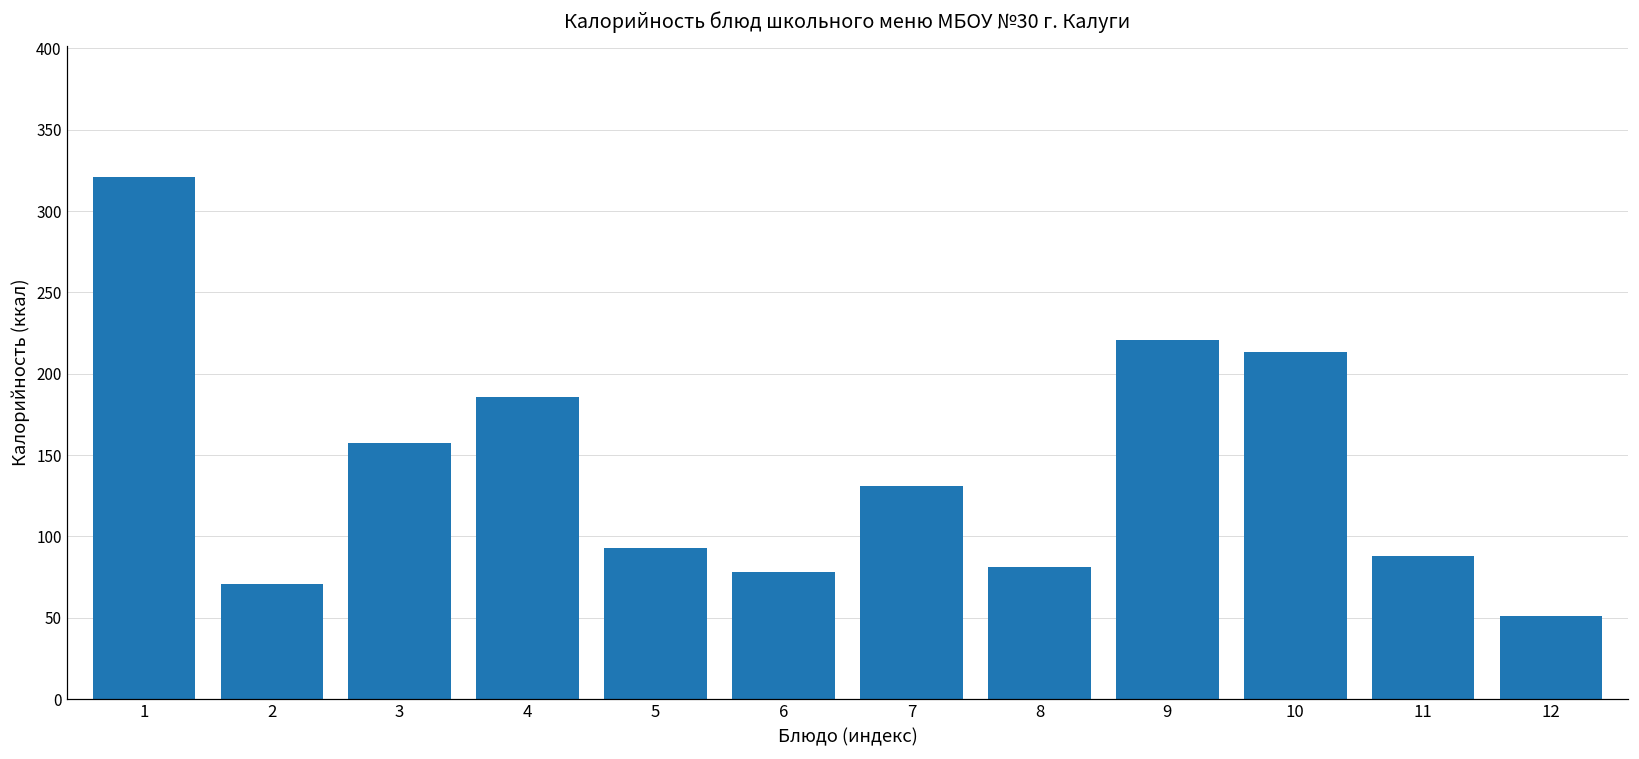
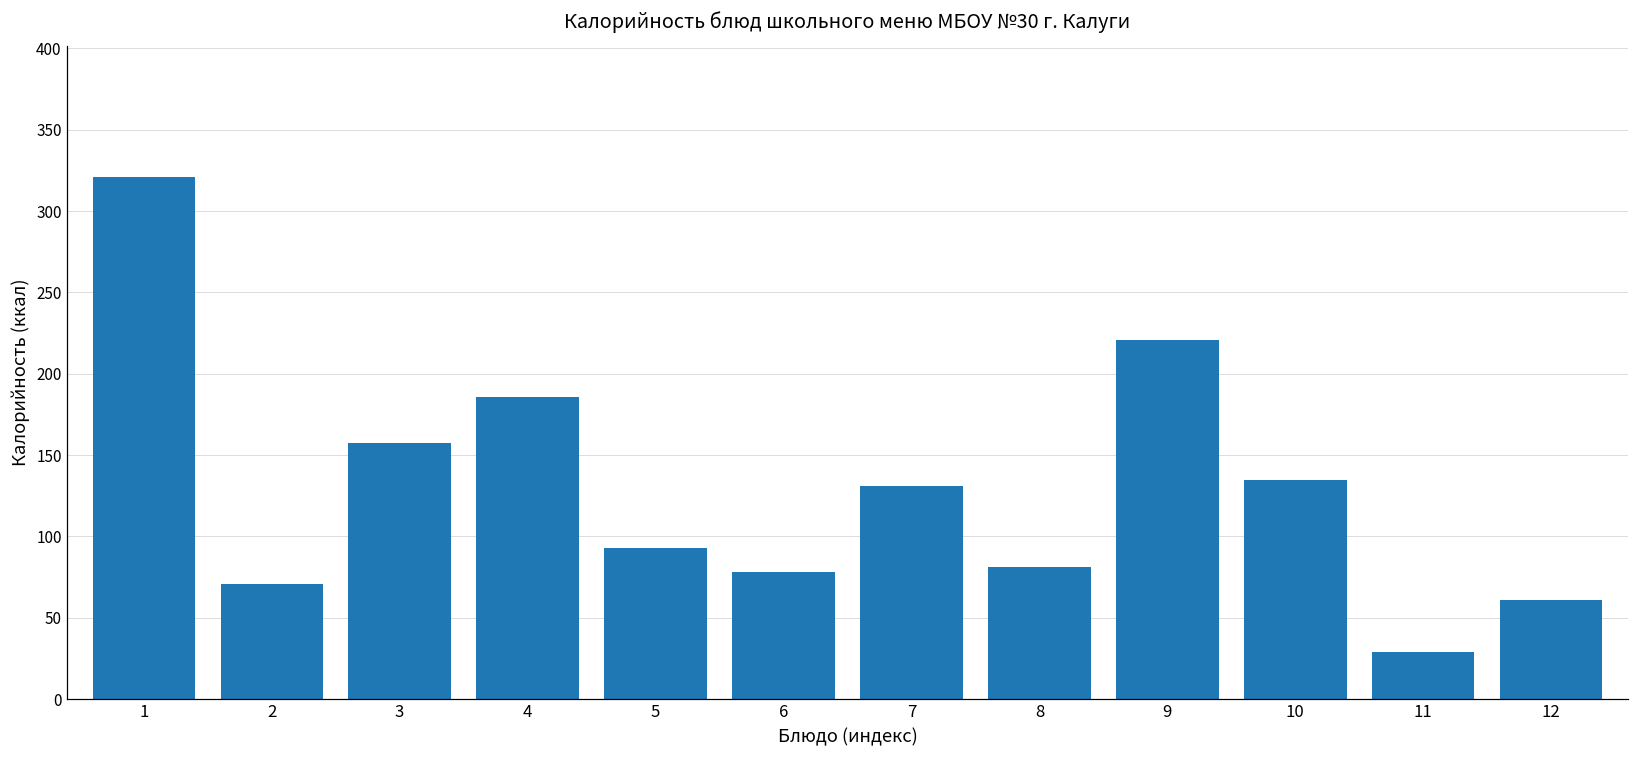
  {
    "1": 321,
    "2": 71,
    "3": 157,
    "4": 185,
    "5": 93,
    "6": 78,
    "7": 131,
    "8": 81,
    "9": 221,
-   "10": 213,
-   "11": 88,
-   "12": 51
+   "10": 135,
+   "11": 29,
+   "12": 61
  }
